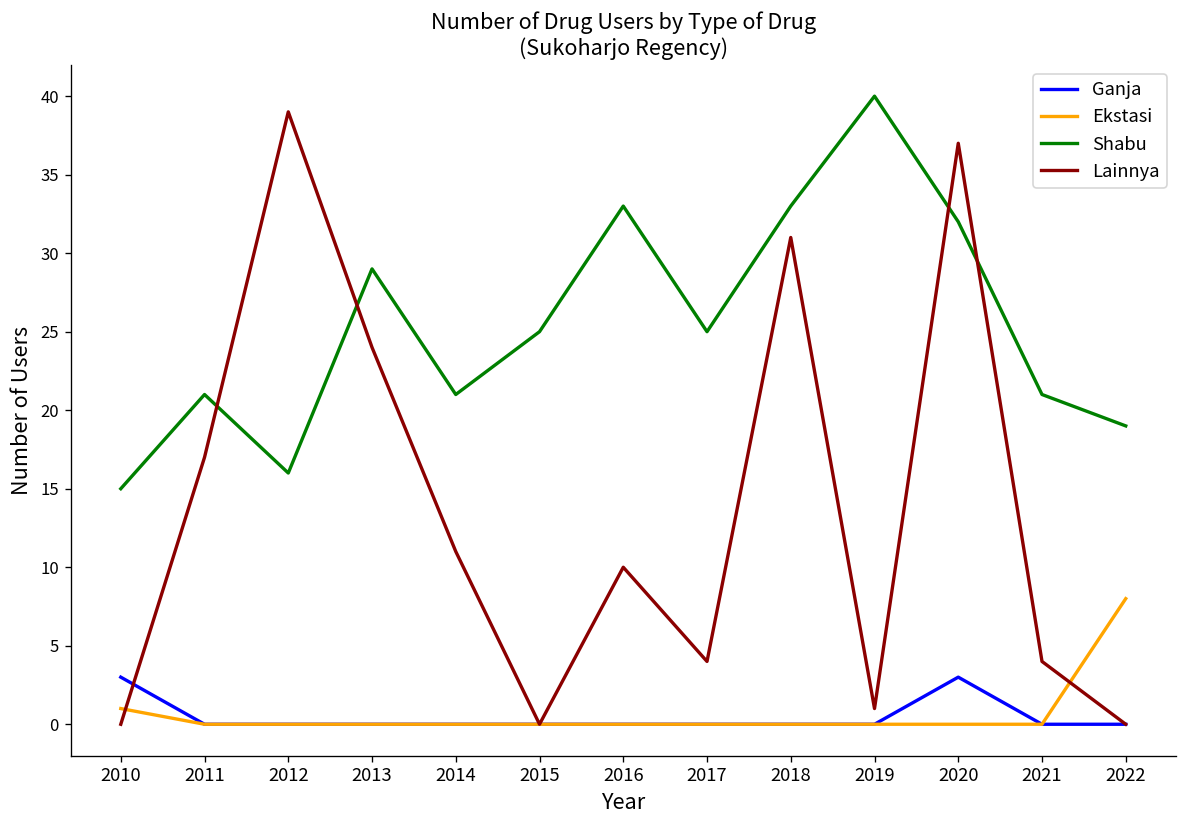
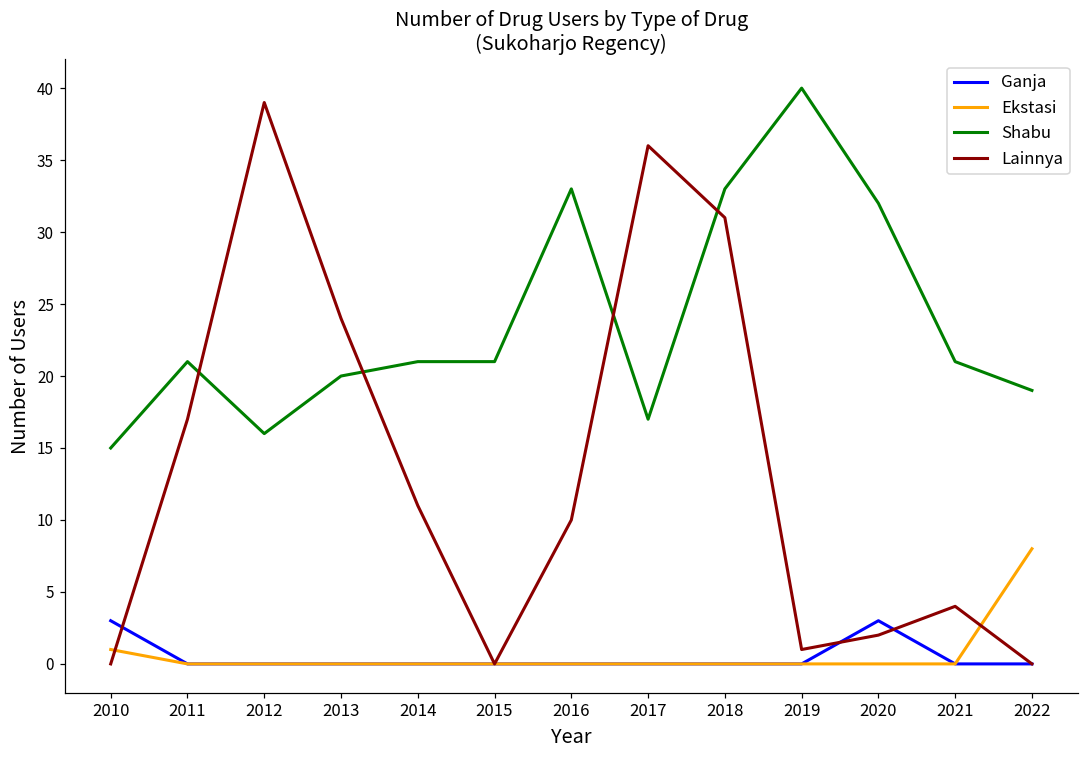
  {
    "Ganja": {
      "2010": 3,
      "2020": 3
    },
    "Ekstasi": {
      "2010": 1,
      "2020": 0,
      "2022": 8
    },
    "Shabu": {
      "2010": 15,
      "2011": 21,
      "2012": 16,
-     "2013": 29,
+     "2013": 20,
      "2014": 21,
-     "2015": 25,
+     "2015": 21,
      "2016": 33,
-     "2017": 25,
+     "2017": 17,
      "2018": 33,
      "2019": 40,
      "2020": 32,
      "2021": 21,
      "2022": 19
    },
    "Lainnya": {
      "2010": 0,
      "2011": 17,
      "2012": 39,
      "2013": 24,
      "2014": 11,
      "2016": 10,
-     "2017": 4,
+     "2017": 36,
      "2018": 31,
      "2019": 1,
-     "2020": 37,
+     "2020": 2,
      "2021": 4
    }
  }
